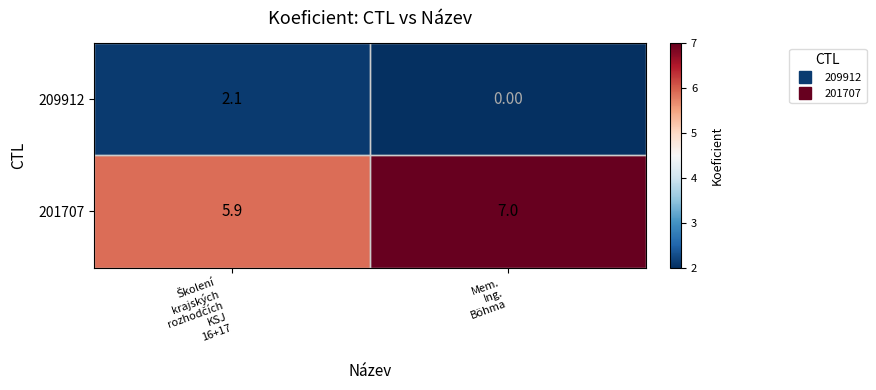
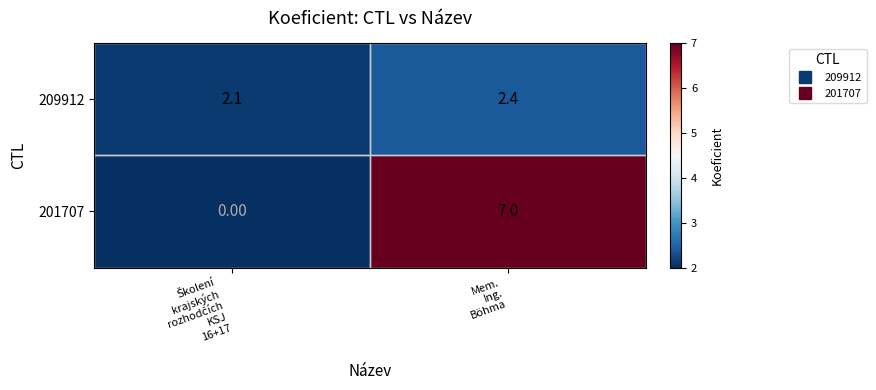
  {
    "209912": {
      "Školení krajských rozhodčích KSJ 16+17": 2.1,
-     "Mem. Ing. Böhma": 0.00
+     "Mem. Ing. Böhma": 2.4
    },
    "201707": {
-     "Školení krajských rozhodčích KSJ 16+17": 5.9,
+     "Školení krajských rozhodčích KSJ 16+17": 0.00,
      "Mem. Ing. Böhma": 7.0
    }
  }
